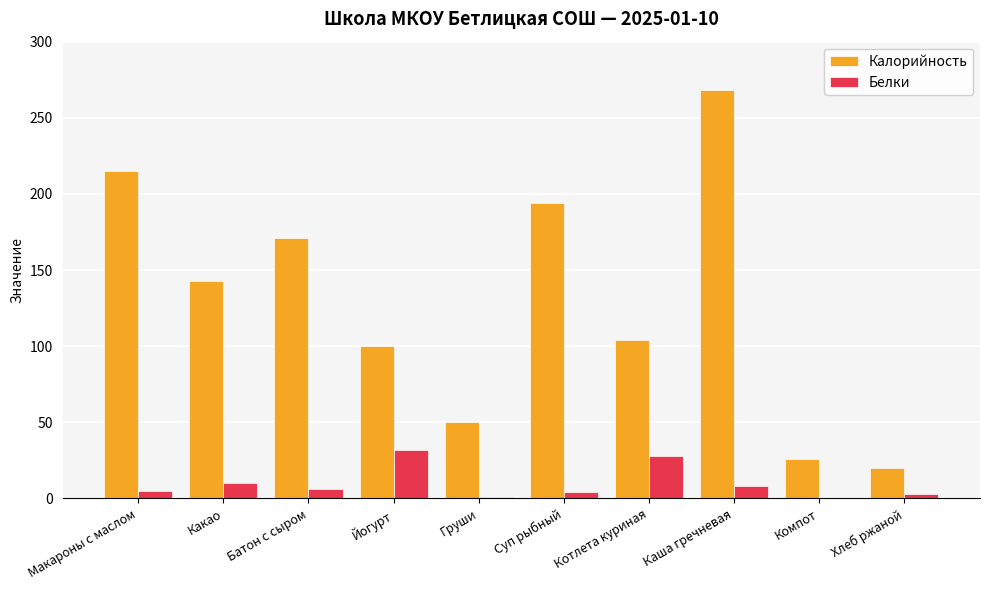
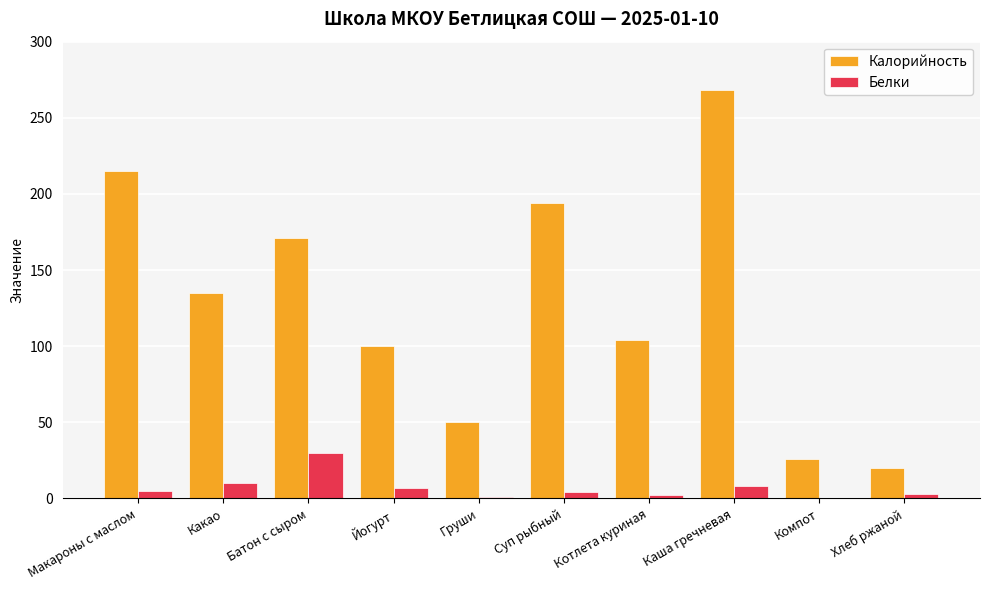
  {
    "Калорийность": {
      "Макароны с маслом": 215,
-     "Какао": 143,
+     "Какао": 135,
      "Батон с сыром": 171,
      "Йогурт": 100,
      "Груши": 50,
      "Суп рыбный": 194,
      "Котлета куриная": 104,
      "Каша гречневая": 268,
      "Компот": 26,
      "Хлеб ржаной": 20
    },
    "Белки": {
      "Макароны с маслом": 5,
      "Какао": 10,
-     "Батон с сыром": 6,
-     "Йогурт": 32,
+     "Батон с сыром": 30,
+     "Йогурт": 7,
      "Суп рыбный": 4,
-     "Котлета куриная": 28,
+     "Котлета куриная": 2,
      "Каша гречневая": 8,
      "Компот": 0,
      "Хлеб ржаной": 3
    }
  }
